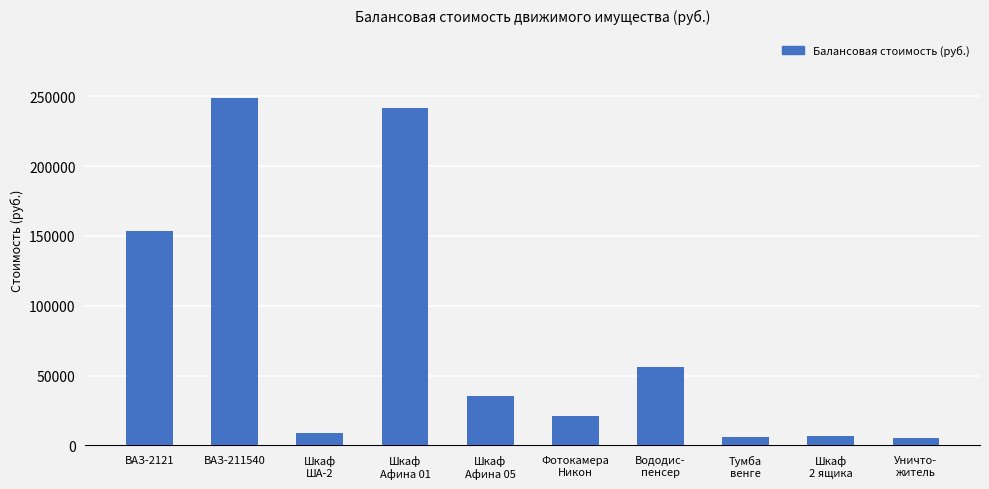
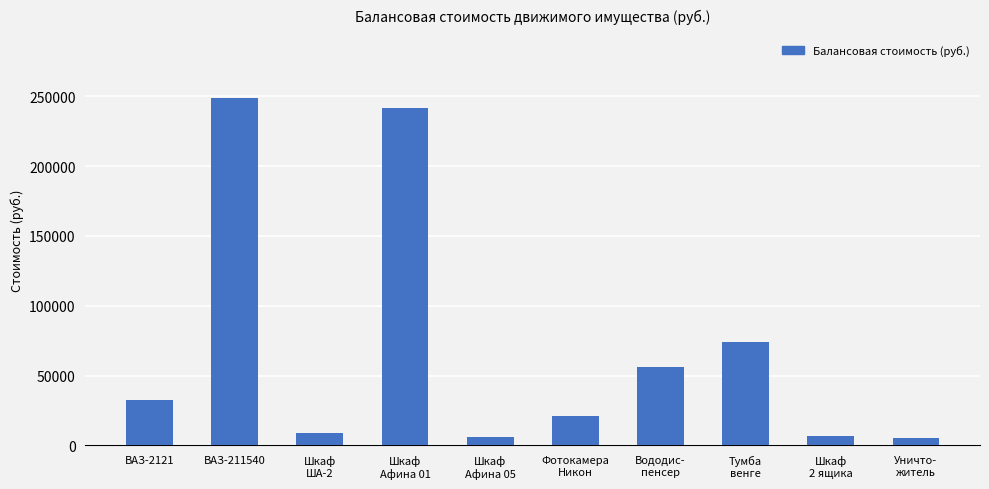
  {
-   "ВАЗ-2121": 154000,
+   "ВАЗ-2121": 33000,
    "ВАЗ-211540": 249000,
    "Шкаф ША-2": 9000,
    "Шкаф Афина 01": 241000,
-   "Шкаф Афина 05": 36000,
+   "Шкаф Афина 05": 6000,
    "Фотокамера Никон": 21000,
    "Вододис- пенсер": 56000,
-   "Тумба венге": 6000,
+   "Тумба венге": 74000,
    "Шкаф 2 ящика": 7000,
    "Уничто- житель": 5000
  }
